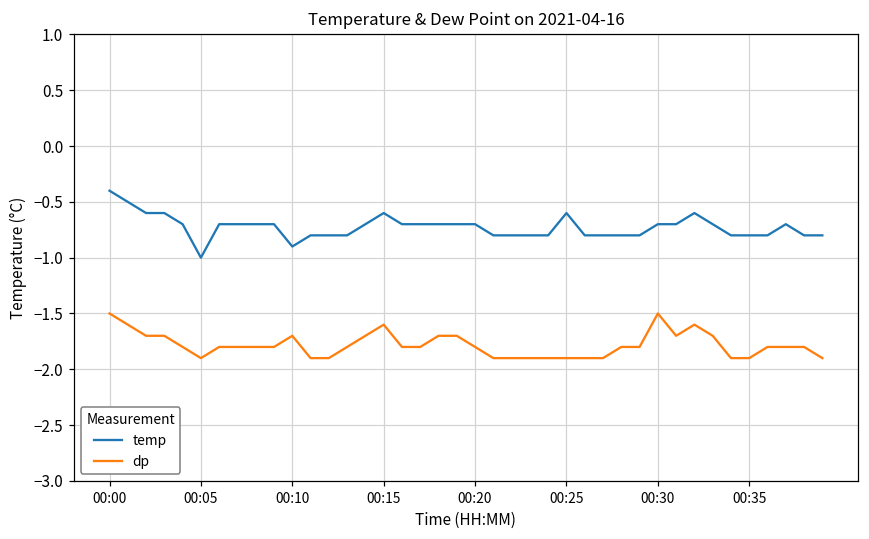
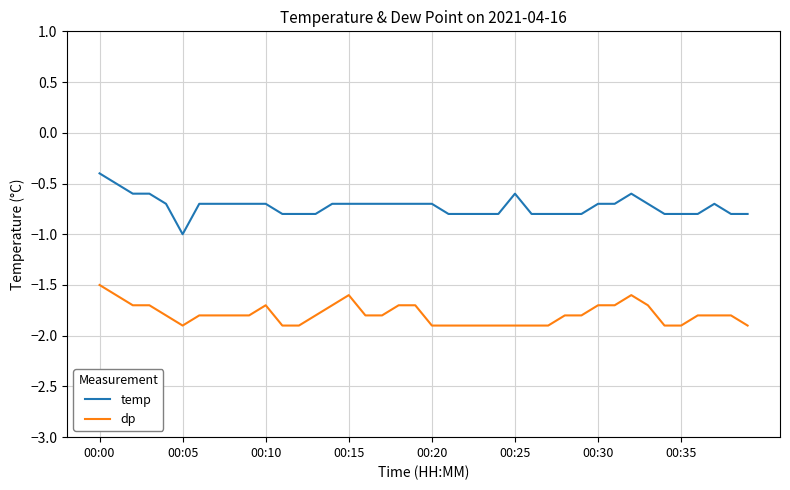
  {
    "temp": {
      "00:00": -0.4,
      "00:05": -1.0,
-     "00:10": -0.9,
-     "00:15": -0.6,
+     "00:10": -0.7,
+     "00:15": -0.7,
      "00:20": -0.7,
      "00:25": -0.6,
      "00:30": -0.7,
      "00:35": -0.8
    },
    "dp": {
      "00:00": -1.5,
      "00:05": -1.9,
      "00:10": -1.7,
      "00:15": -1.6,
-     "00:20": -1.8,
+     "00:20": -1.9,
      "00:25": -1.9,
-     "00:30": -1.5,
+     "00:30": -1.7,
      "00:35": -1.9
    }
  }
